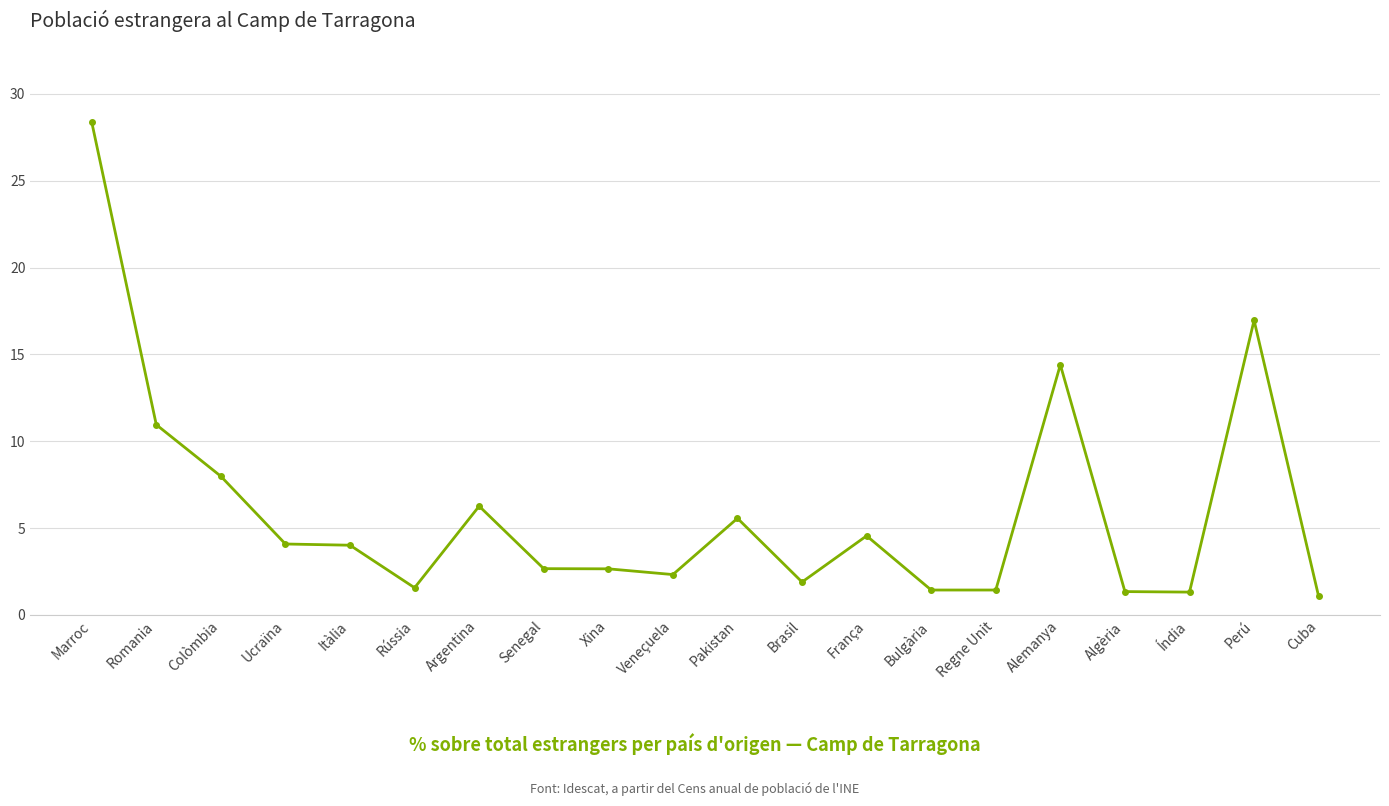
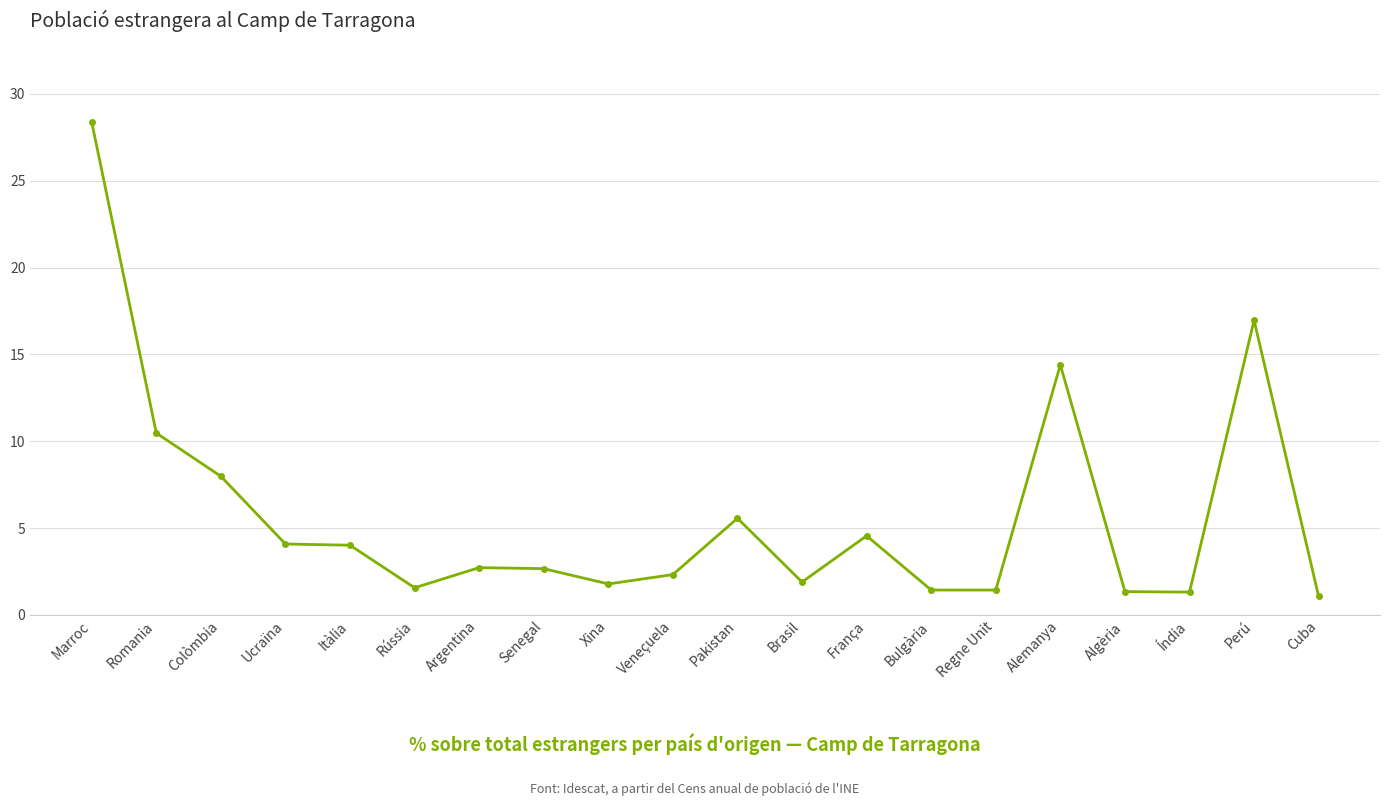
  {
    "Marroc": 28.4,
-   "Romania": 11.0,
+   "Romania": 10.5,
    "Colòmbia": 8.0,
    "Ucraïna": 4.1,
    "Itàlia": 4.0,
    "Rússia": 1.6,
-   "Argentina": 6.3,
+   "Argentina": 2.7,
    "Senegal": 2.7,
-   "Xina": 2.7,
+   "Xina": 1.8,
    "Veneçuela": 2.3,
    "Pakistan": 5.6,
    "Brasil": 1.9,
    "França": 4.6,
    "Bulgària": 1.4,
    "Regne Unit": 1.4,
    "Alemanya": 14.4,
    "Algèria": 1.3,
    "Índia": 1.3,
    "Perú": 17.0,
    "Cuba": 1.1
  }
